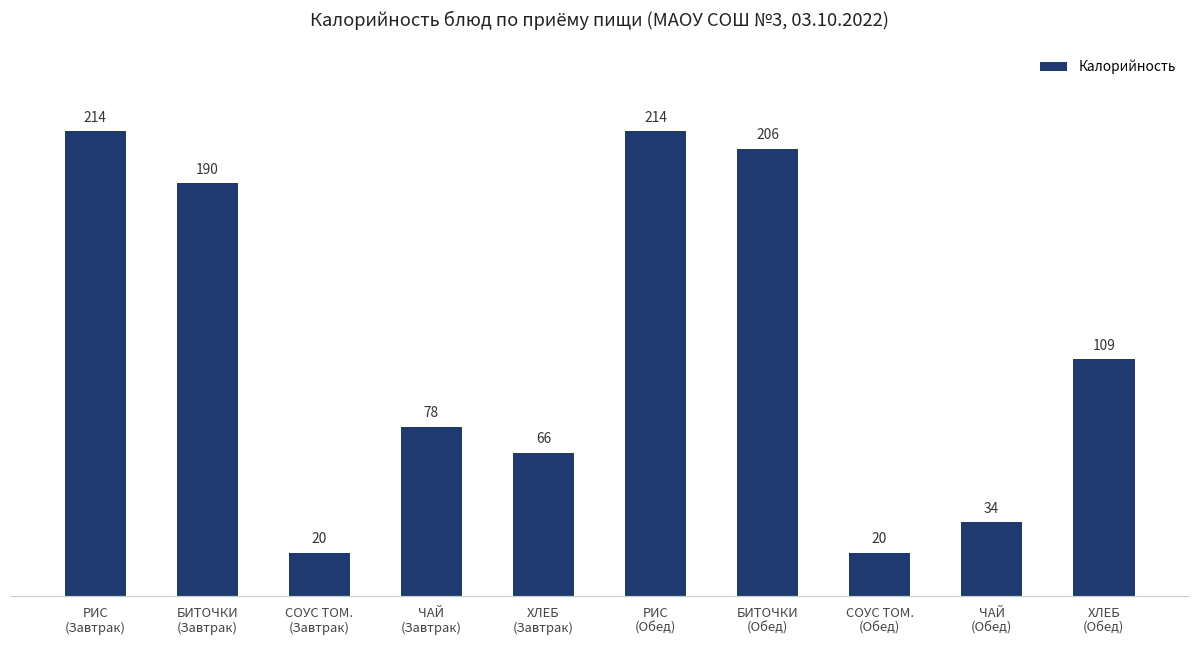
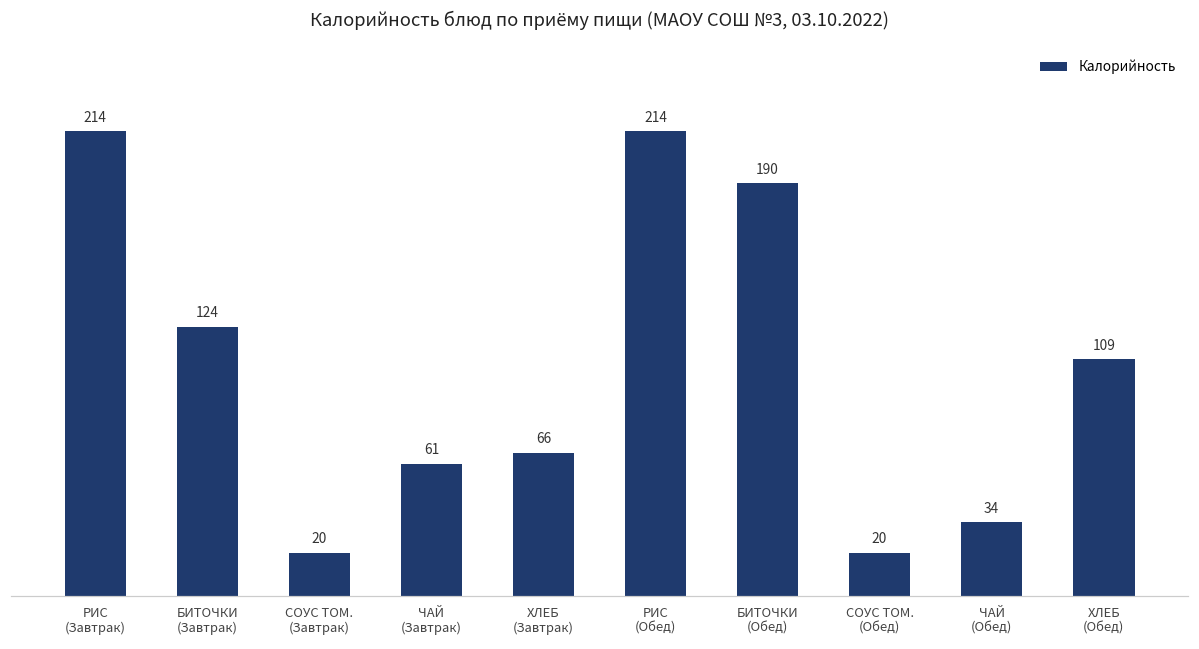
  {
    "РИС (Завтрак)": 214,
-   "БИТОЧКИ (Завтрак)": 190,
+   "БИТОЧКИ (Завтрак)": 124,
    "СОУС ТОМ. (Завтрак)": 20,
-   "ЧАЙ (Завтрак)": 78,
+   "ЧАЙ (Завтрак)": 61,
    "ХЛЕБ (Завтрак)": 66,
    "РИС (Обед)": 214,
-   "БИТОЧКИ (Обед)": 206,
+   "БИТОЧКИ (Обед)": 190,
    "СОУС ТОМ. (Обед)": 20,
    "ЧАЙ (Обед)": 34,
    "ХЛЕБ (Обед)": 109
  }
